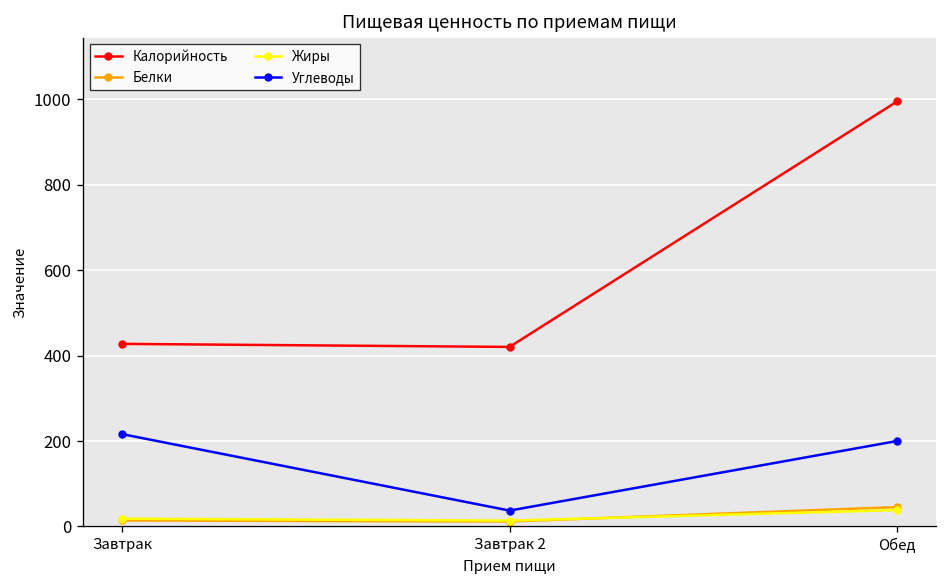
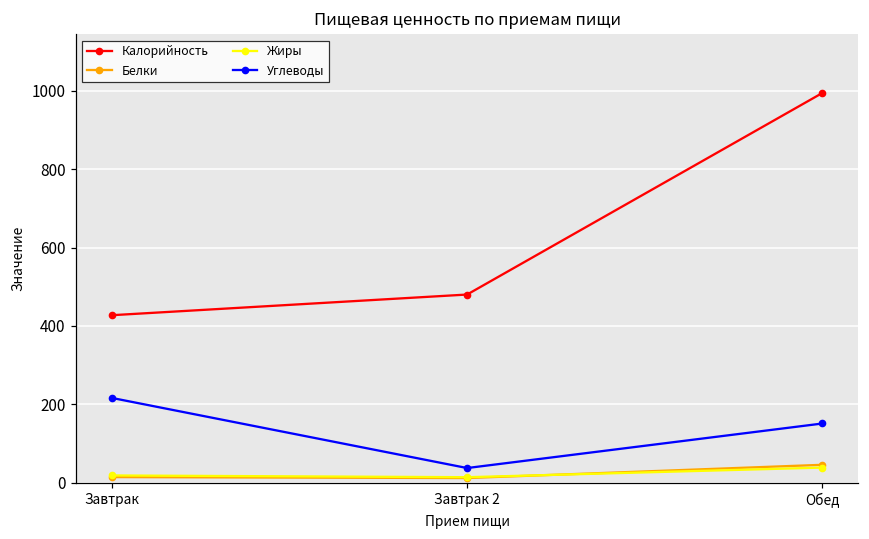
  {
    "Калорийность": {
      "Завтрак": 430,
-     "Завтрак 2": 420,
+     "Завтрак 2": 480,
      "Обед": 990
    },
    "Белки": {
      "Обед": 50
    },
    "Жиры": {
      "Обед": 40
    },
    "Углеводы": {
      "Завтрак": 220,
      "Завтрак 2": 40,
-     "Обед": 200
+     "Обед": 150
    }
  }
